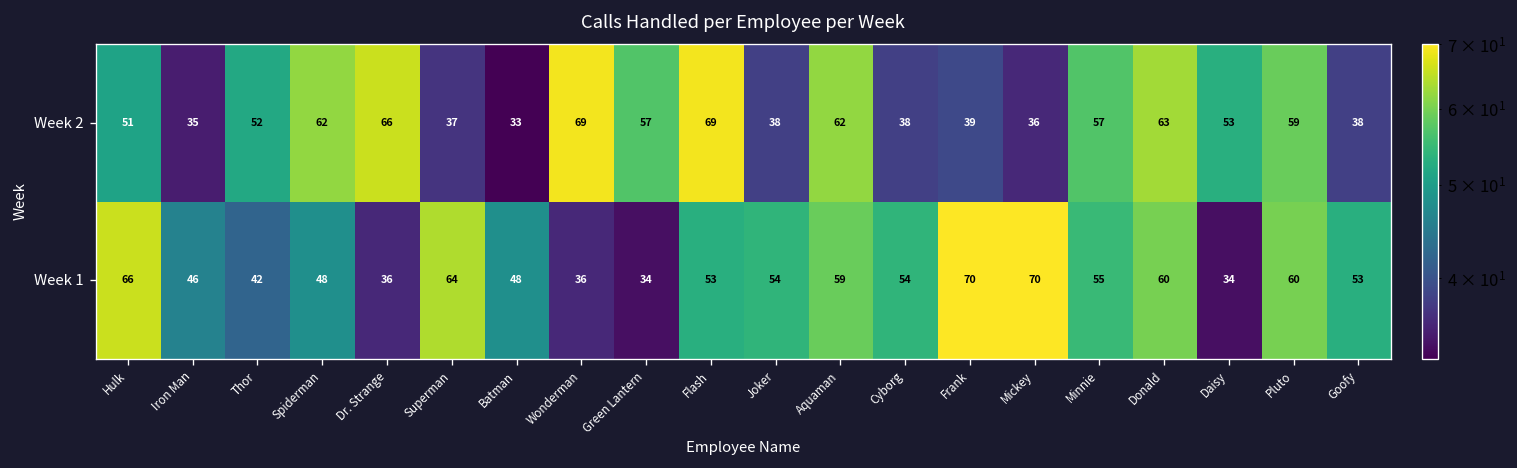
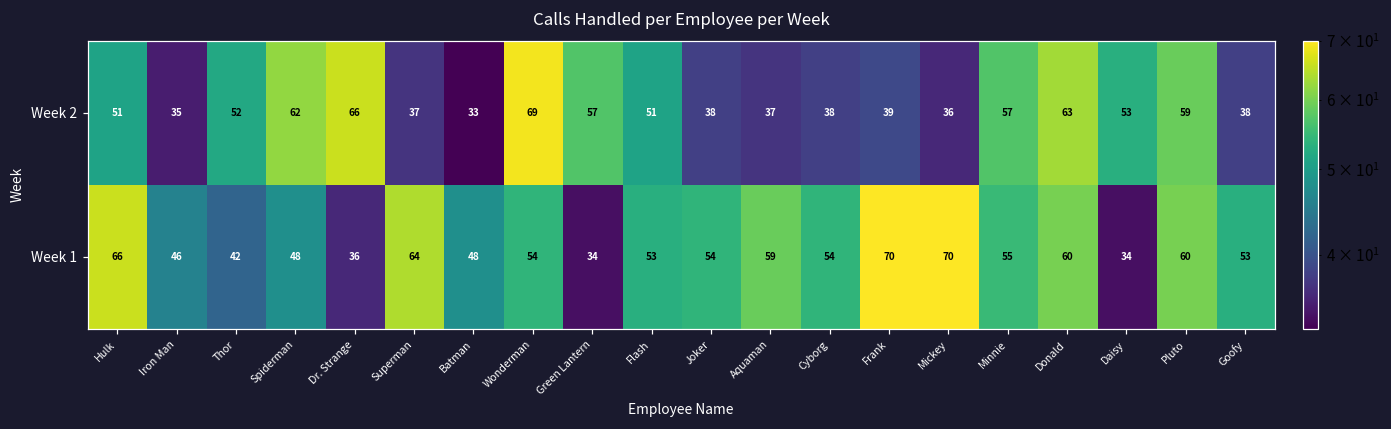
  {
    "Week 2": {
      "Hulk": 51,
      "Iron Man": 35,
      "Thor": 52,
      "Spiderman": 62,
      "Dr. Strange": 66,
      "Superman": 37,
      "Batman": 33,
      "Wonderman": 69,
      "Green Lantern": 57,
-     "Flash": 69,
+     "Flash": 51,
      "Joker": 38,
-     "Aquaman": 62,
+     "Aquaman": 37,
      "Cyborg": 38,
      "Frank": 39,
      "Mickey": 36,
      "Minnie": 57,
      "Donald": 63,
      "Daisy": 53,
      "Pluto": 59,
      "Goofy": 38
    },
    "Week 1": {
      "Hulk": 66,
      "Iron Man": 46,
      "Thor": 42,
      "Spiderman": 48,
      "Dr. Strange": 36,
      "Superman": 64,
      "Batman": 48,
-     "Wonderman": 36,
+     "Wonderman": 54,
      "Green Lantern": 34,
      "Flash": 53,
      "Joker": 54,
      "Aquaman": 59,
      "Cyborg": 54,
      "Frank": 70,
      "Mickey": 70,
      "Minnie": 55,
      "Donald": 60,
      "Daisy": 34,
      "Pluto": 60,
      "Goofy": 53
    }
  }
